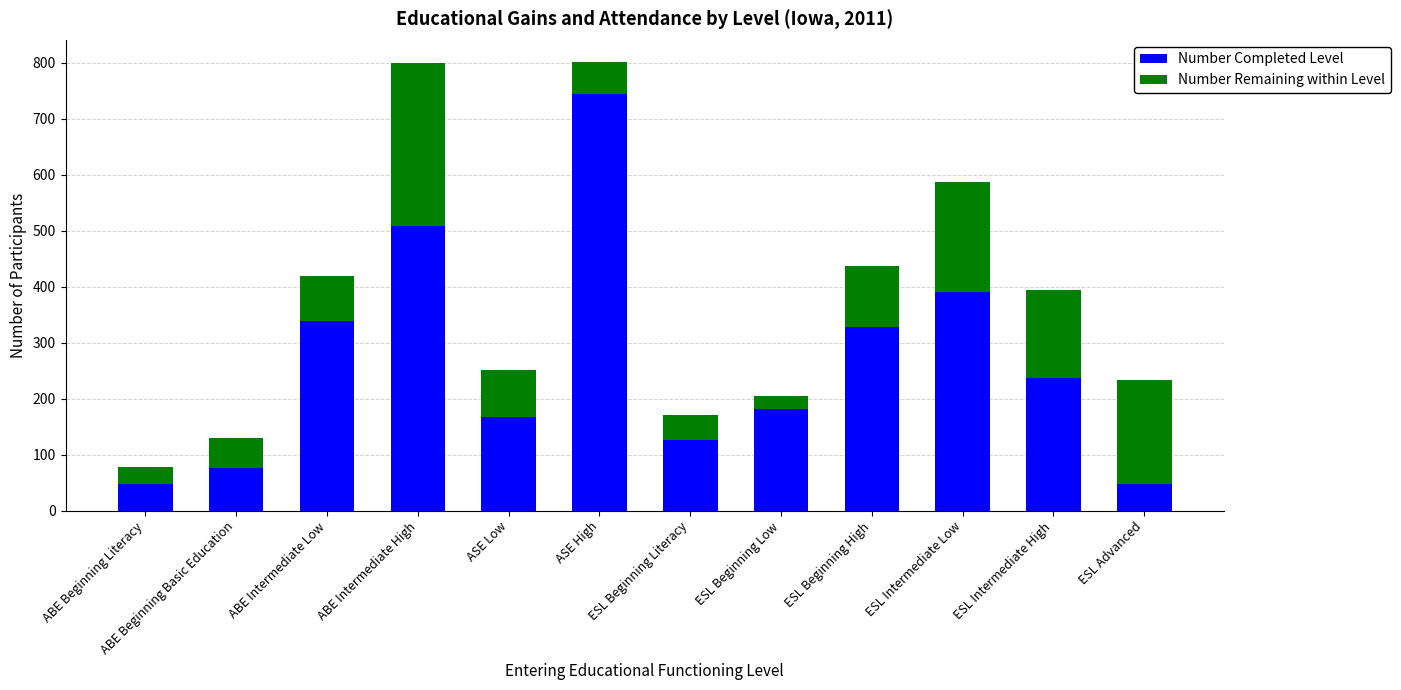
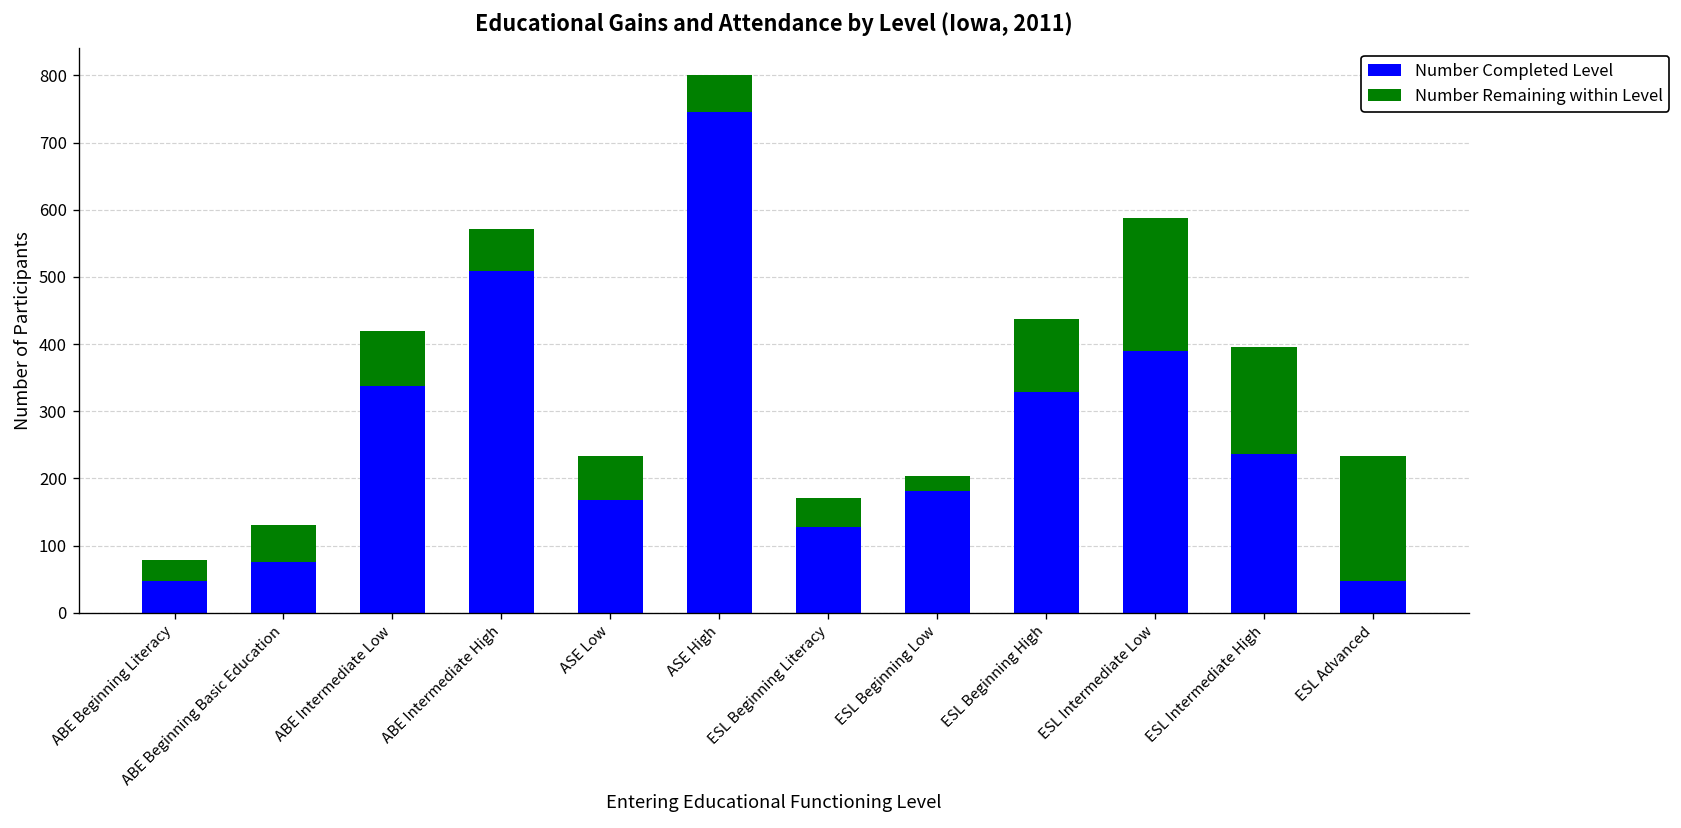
  {
    "Number Completed Level": {
      "ABE Beginning Literacy": 50,
      "ABE Beginning Basic Education": 80,
      "ABE Intermediate Low": 340,
      "ABE Intermediate High": 510,
      "ASE Low": 170,
      "ASE High": 750,
      "ESL Beginning Literacy": 130,
      "ESL Beginning Low": 180,
      "ESL Beginning High": 330,
      "ESL Intermediate Low": 390,
      "ESL Intermediate High": 240,
      "ESL Advanced": 50
    },
    "Number Remaining within Level": {
      "ABE Beginning Literacy": 30,
      "ABE Beginning Basic Education": 50,
      "ABE Intermediate Low": 80,
-     "ABE Intermediate High": 290,
-     "ASE Low": 80,
+     "ABE Intermediate High": 60,
+     "ASE Low": 70,
      "ASE High": 60,
      "ESL Beginning Literacy": 40,
      "ESL Beginning Low": 20,
      "ESL Beginning High": 110,
      "ESL Intermediate Low": 200,
      "ESL Intermediate High": 160,
      "ESL Advanced": 190
    }
  }
